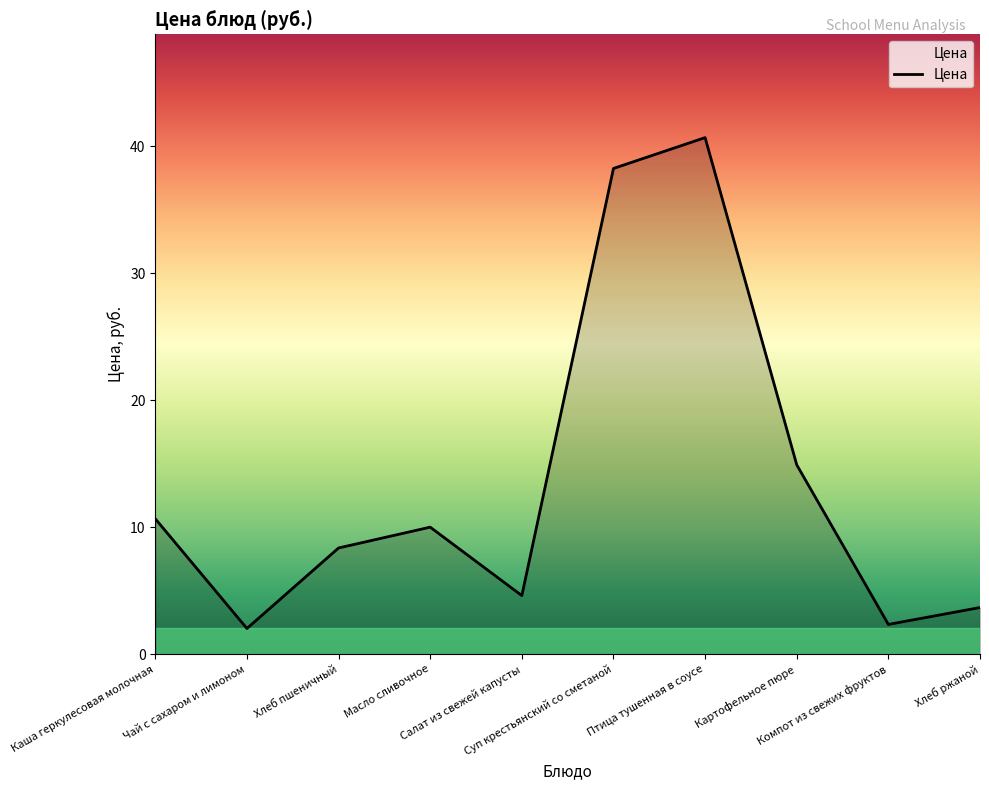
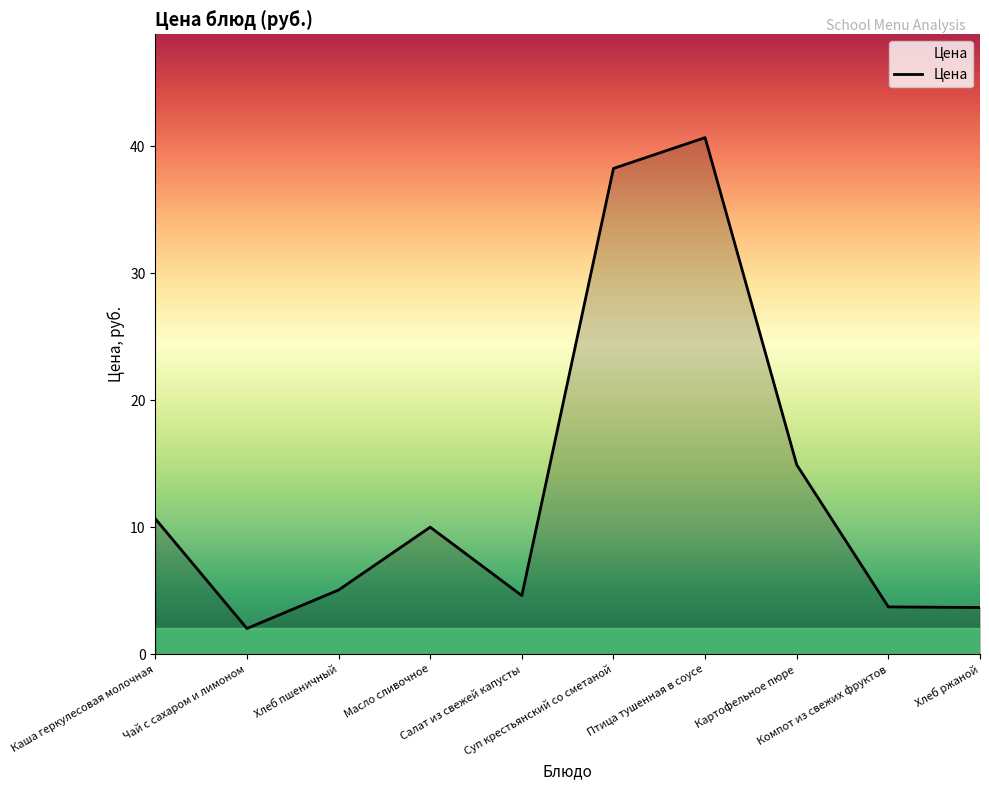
  {
    "Каша геркулесовая молочная": 10.7,
-   "Хлеб пшеничный": 8.4,
+   "Хлеб пшеничный": 5.1,
    "Масло сливочное": 10.0,
    "Салат из свежей капусты": 4.6,
    "Суп крестьянский со сметаной": 38.3,
    "Птица тушенная в соусе": 40.7,
    "Картофельное пюре": 14.9,
-   "Компот из свежих фруктов": 2.3,
+   "Компот из свежих фруктов": 3.7,
    "Хлеб ржаной": 3.7
  }
